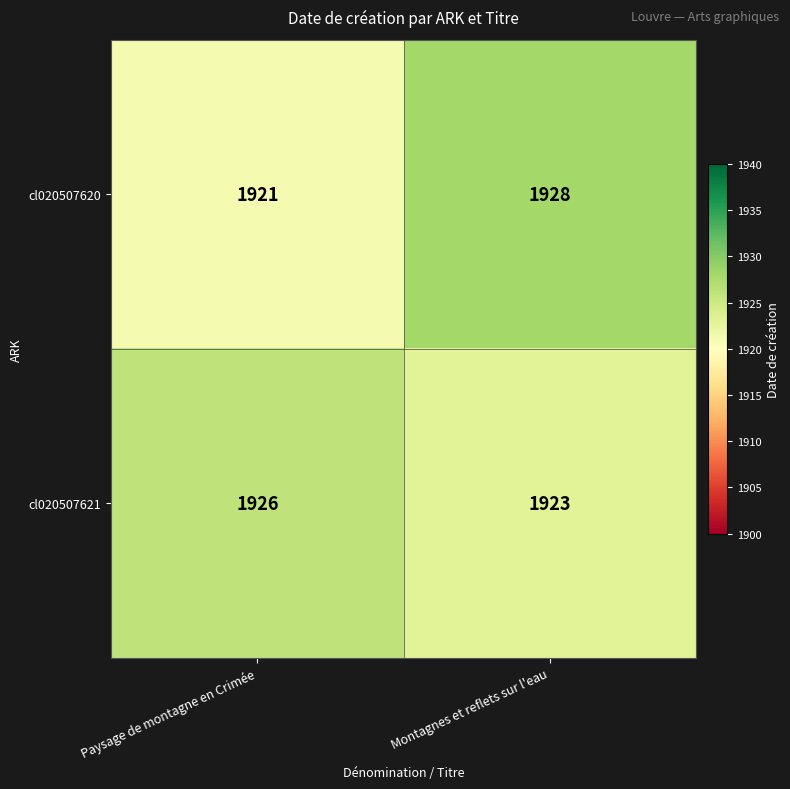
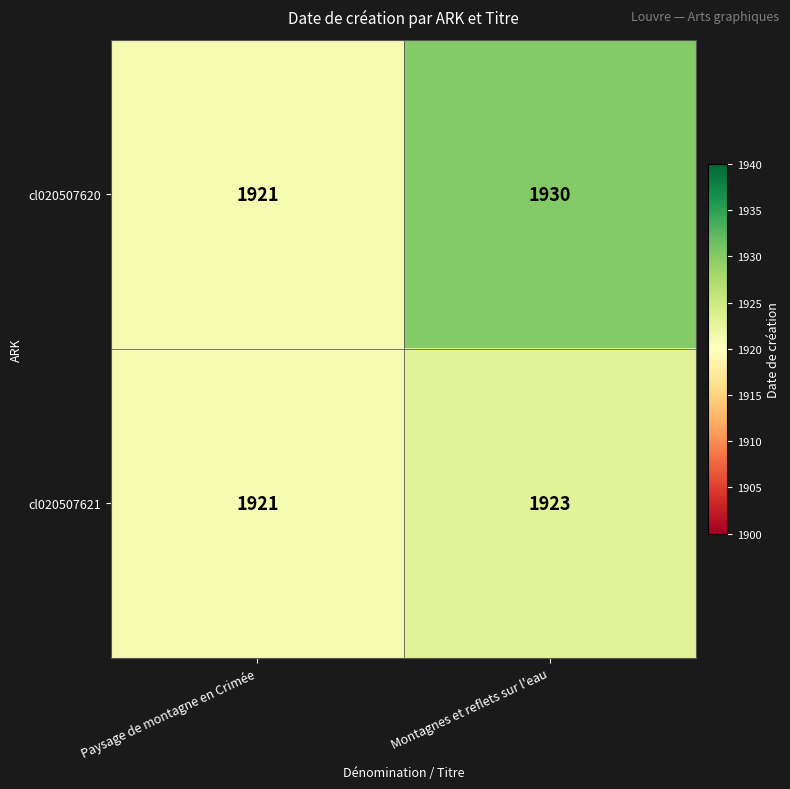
  {
    "cl020507620": {
      "Paysage de montagne en Crimée": 1921,
-     "Montagnes et reflets sur l'eau": 1928
+     "Montagnes et reflets sur l'eau": 1930
    },
    "cl020507621": {
-     "Paysage de montagne en Crimée": 1926,
+     "Paysage de montagne en Crimée": 1921,
      "Montagnes et reflets sur l'eau": 1923
    }
  }
